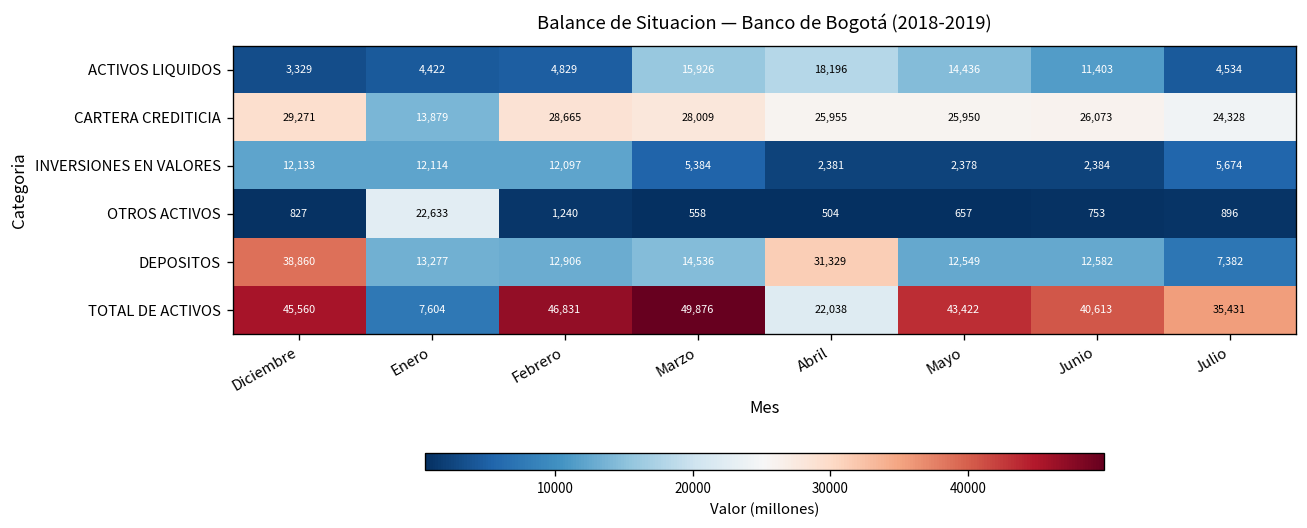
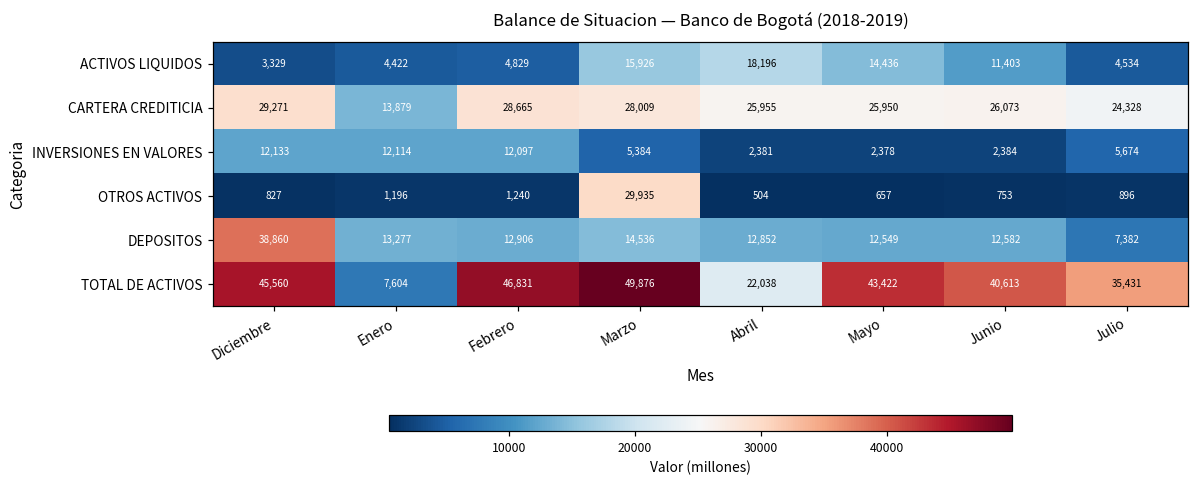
  {
    "ACTIVOS LIQUIDOS": {
      "Diciembre": "3,329",
      "Enero": "4,422",
      "Febrero": "4,829",
      "Marzo": "15,926",
      "Abril": "18,196",
      "Mayo": "14,436",
      "Junio": "11,403",
      "Julio": "4,534"
    },
    "CARTERA CREDITICIA": {
      "Diciembre": "29,271",
      "Enero": "13,879",
      "Febrero": "28,665",
      "Marzo": "28,009",
      "Abril": "25,955",
      "Mayo": "25,950",
      "Junio": "26,073",
      "Julio": "24,328"
    },
    "INVERSIONES EN VALORES": {
      "Diciembre": "12,133",
      "Enero": "12,114",
      "Febrero": "12,097",
      "Marzo": "5,384",
      "Abril": "2,381",
      "Mayo": "2,378",
      "Junio": "2,384",
      "Julio": "5,674"
    },
    "OTROS ACTIVOS": {
      "Diciembre": "827",
-     "Enero": "22,633",
+     "Enero": "1,196",
      "Febrero": "1,240",
-     "Marzo": "558",
+     "Marzo": "29,935",
      "Abril": "504",
      "Mayo": "657",
      "Junio": "753",
      "Julio": "896"
    },
    "DEPOSITOS": {
      "Diciembre": "38,860",
      "Enero": "13,277",
      "Febrero": "12,906",
      "Marzo": "14,536",
-     "Abril": "31,329",
+     "Abril": "12,852",
      "Mayo": "12,549",
      "Junio": "12,582",
      "Julio": "7,382"
    },
    "TOTAL DE ACTIVOS": {
      "Diciembre": "45,560",
      "Enero": "7,604",
      "Febrero": "46,831",
      "Marzo": "49,876",
      "Abril": "22,038",
      "Mayo": "43,422",
      "Junio": "40,613",
      "Julio": "35,431"
    }
  }
